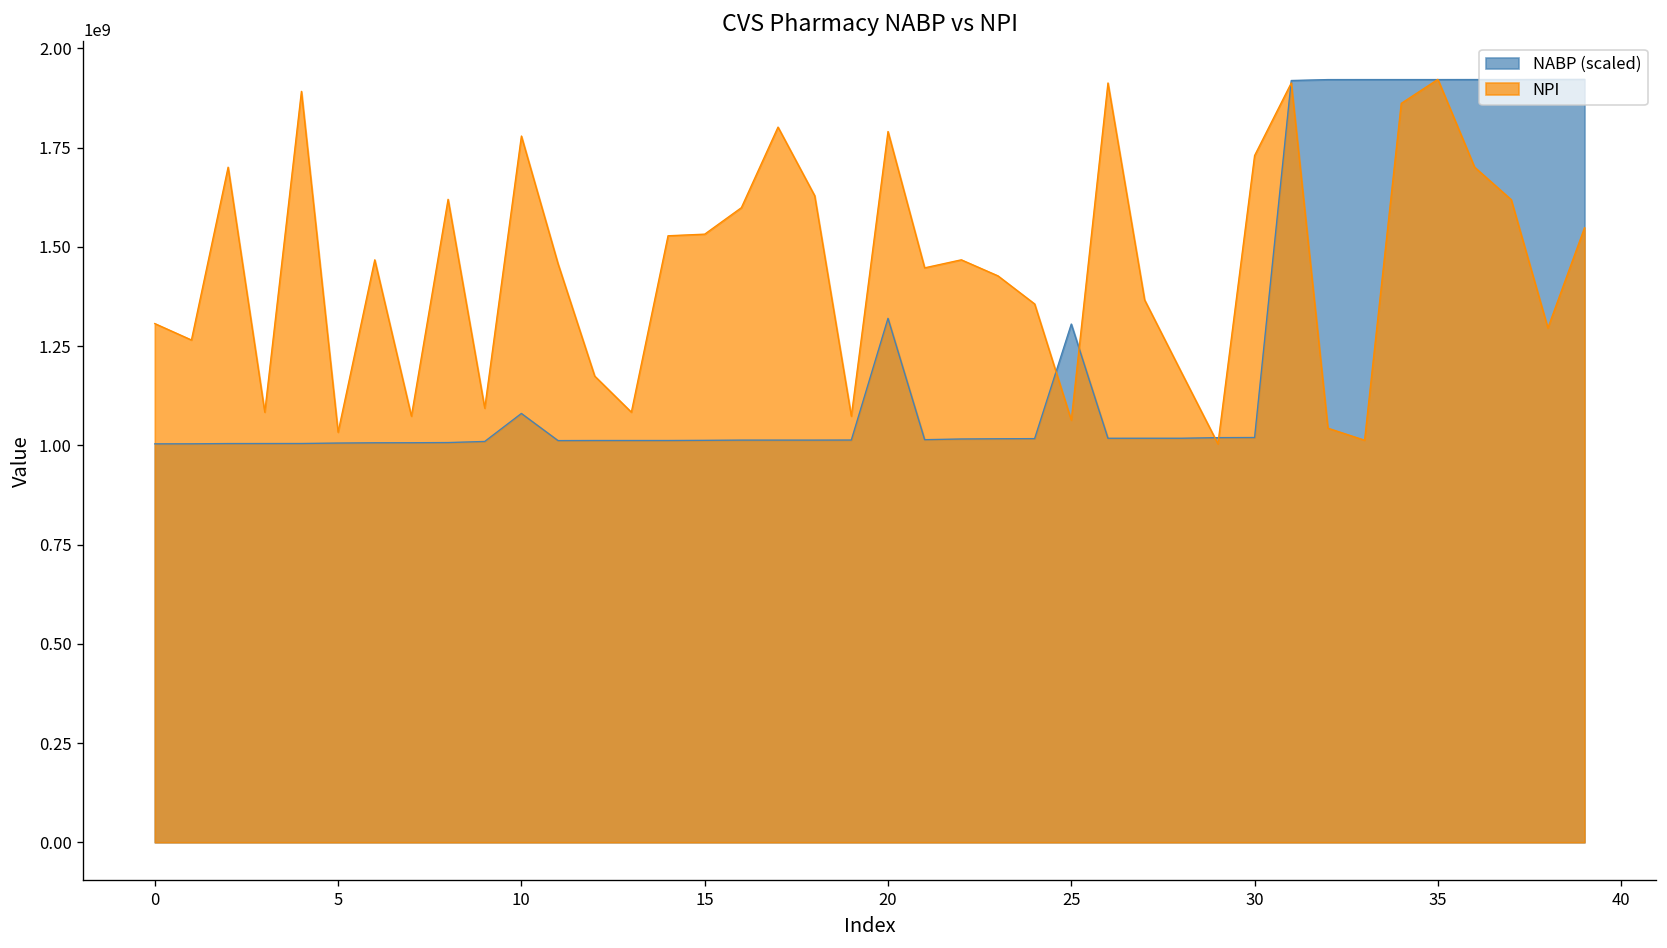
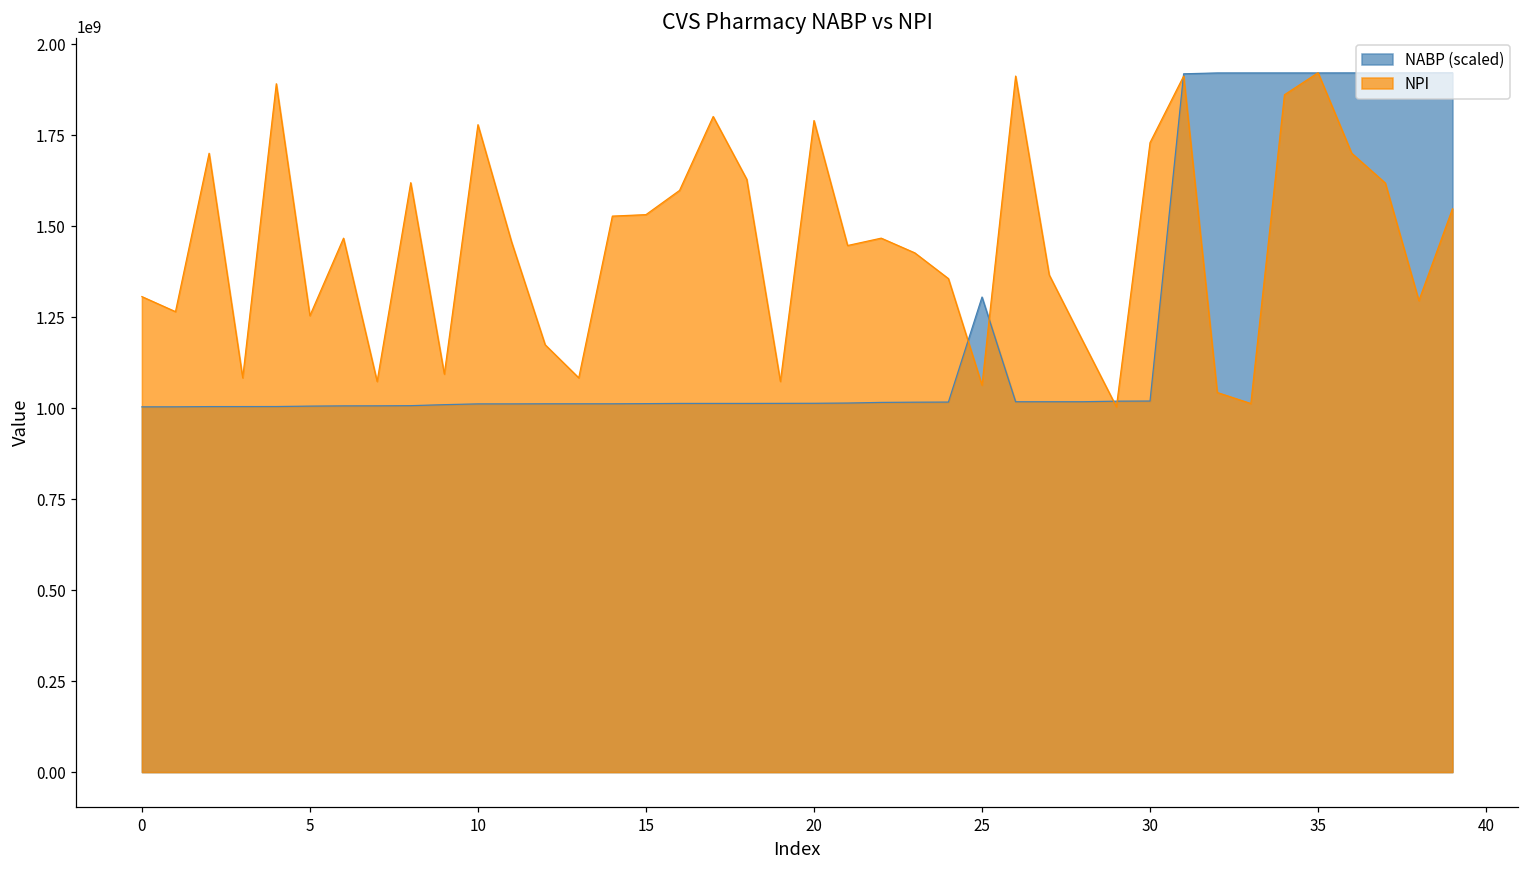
  {
    "NABP (scaled)": {
      "0": 1000000000,
      "5": 1010000000,
-     "10": 1080000000,
+     "10": 1010000000,
      "15": 1010000000,
-     "20": 1320000000,
+     "20": 1010000000,
      "25": 1310000000,
      "30": 1020000000
    },
    "NPI": {
      "0": 1310000000,
-     "5": 1030000000,
+     "5": 1250000000,
      "10": 1780000000,
      "15": 1530000000,
      "20": 1790000000,
      "25": 1060000000,
      "30": 1730000000
    }
  }
